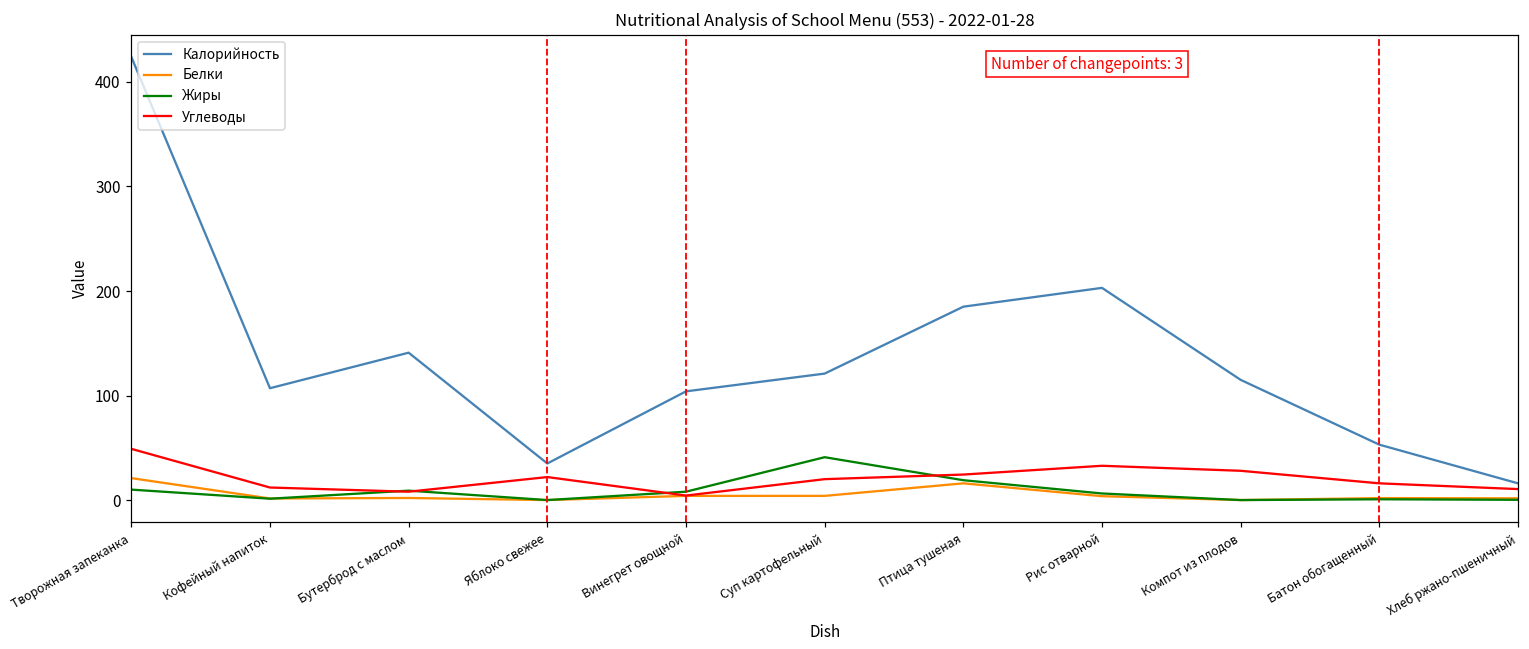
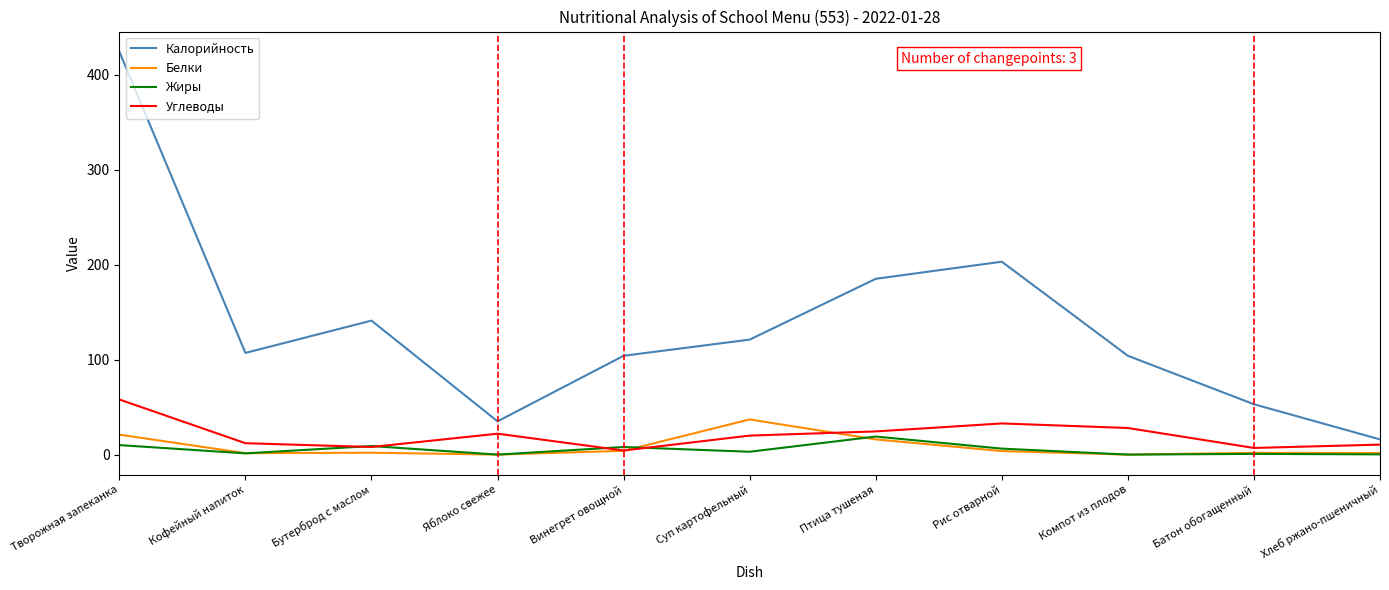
  {
    "Калорийность": {
      "Творожная запеканка": 420,
      "Кофейный напиток": 110,
      "Бутерброд с маслом": 140,
      "Яблоко свежее": 40,
      "Винегрет овощной": 100,
      "Суп картофельный": 120,
      "Птица тушеная": 190,
      "Рис отварной": 200,
-     "Компот из плодов": 120,
+     "Компот из плодов": 100,
      "Батон обогащенный": 50,
      "Хлеб ржано-пшеничный": 20
    },
    "Белки": {
      "Творожная запеканка": 20,
      "Бутерброд с маслом": 0,
-     "Суп картофельный": 0,
+     "Суп картофельный": 40,
      "Птица тушеная": 20
    },
    "Жиры": {
      "Творожная запеканка": 10,
      "Винегрет овощной": 10,
-     "Суп картофельный": 40,
+     "Суп картофельный": 0,
      "Птица тушеная": 20
    },
    "Углеводы": {
-     "Творожная запеканка": 50,
+     "Творожная запеканка": 60,
      "Кофейный напиток": 10,
      "Яблоко свежее": 20,
      "Суп картофельный": 20,
      "Птица тушеная": 20,
      "Рис отварной": 30,
      "Компот из плодов": 30,
-     "Батон обогащенный": 20,
+     "Батон обогащенный": 10,
      "Хлеб ржано-пшеничный": 10
    }
  }
